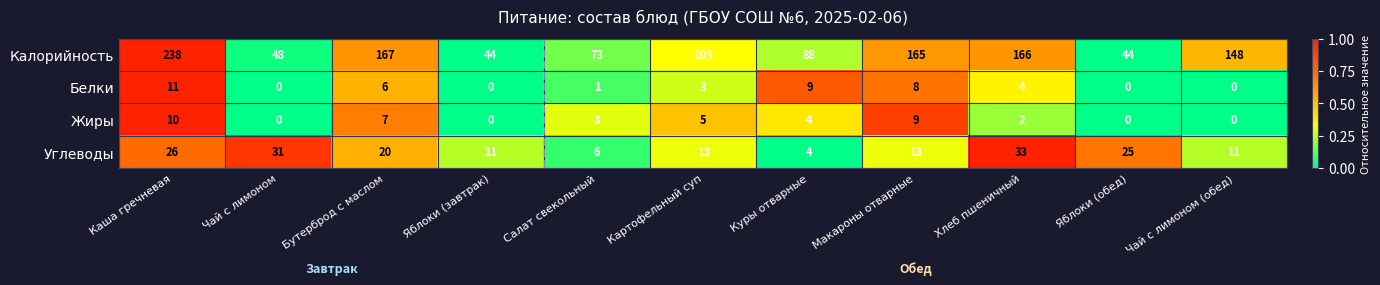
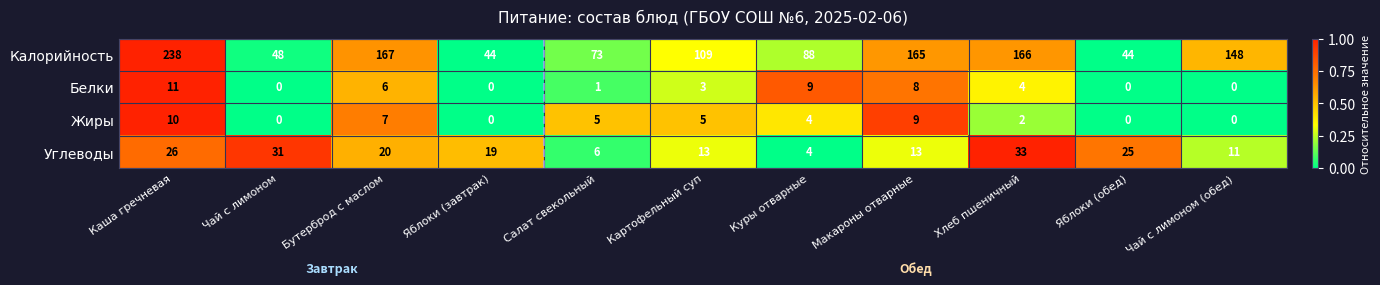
  {
    "Калорийность": {
      "Каша гречневая": 238,
      "Чай с лимоном": 48,
      "Бутерброд с маслом": 167,
      "Яблоки (завтрак)": 44,
      "Салат свекольный": 73,
      "Картофельный суп": 109,
      "Куры отварные": 88,
      "Макароны отварные": 165,
      "Хлеб пшеничный": 166,
      "Яблоки (обед)": 44,
      "Чай с лимоном (обед)": 148
    },
    "Белки": {
      "Каша гречневая": 11,
      "Чай с лимоном": 0,
      "Бутерброд с маслом": 6,
      "Яблоки (завтрак)": 0,
      "Салат свекольный": 1,
      "Картофельный суп": 3,
      "Куры отварные": 9,
      "Макароны отварные": 8,
      "Хлеб пшеничный": 4,
      "Яблоки (обед)": 0,
      "Чай с лимоном (обед)": 0
    },
    "Жиры": {
      "Каша гречневая": 10,
      "Чай с лимоном": 0,
      "Бутерброд с маслом": 7,
      "Яблоки (завтрак)": 0,
-     "Салат свекольный": 3,
+     "Салат свекольный": 5,
      "Картофельный суп": 5,
      "Куры отварные": 4,
      "Макароны отварные": 9,
      "Хлеб пшеничный": 2,
      "Яблоки (обед)": 0,
      "Чай с лимоном (обед)": 0
    },
    "Углеводы": {
      "Каша гречневая": 26,
      "Чай с лимоном": 31,
      "Бутерброд с маслом": 20,
-     "Яблоки (завтрак)": 11,
+     "Яблоки (завтрак)": 19,
      "Салат свекольный": 6,
      "Картофельный суп": 13,
      "Куры отварные": 4,
      "Макароны отварные": 13,
      "Хлеб пшеничный": 33,
      "Яблоки (обед)": 25,
      "Чай с лимоном (обед)": 11
    }
  }
